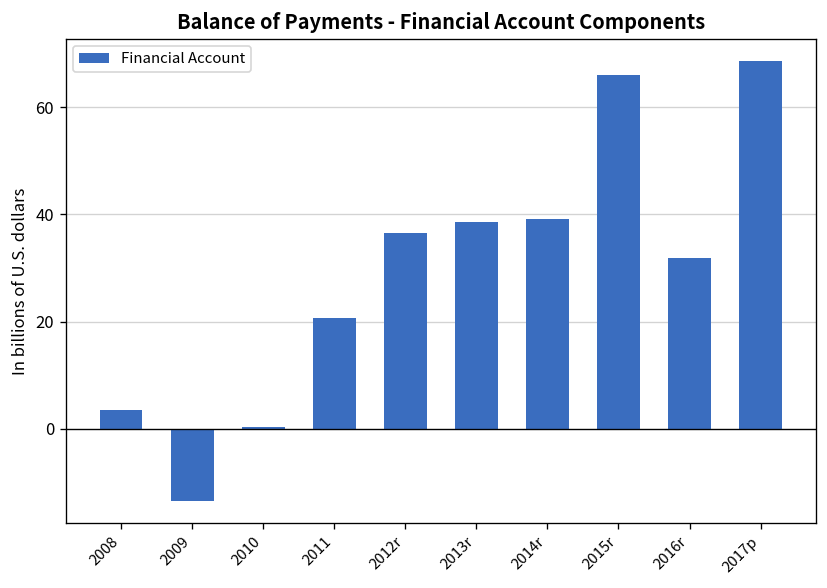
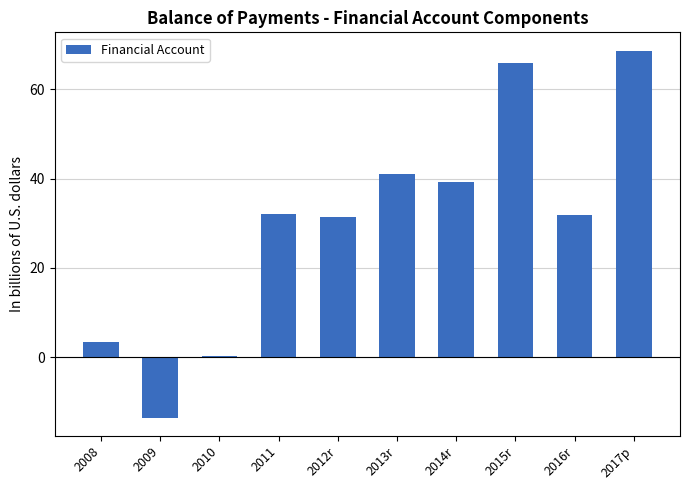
  {
    "2008": 3,
    "2009": -13,
-   "2011": 21,
-   "2012r": 37,
-   "2013r": 39,
+   "2011": 32,
+   "2012r": 32,
+   "2013r": 41,
    "2014r": 39,
    "2015r": 66,
    "2016r": 32,
    "2017p": 69
  }
